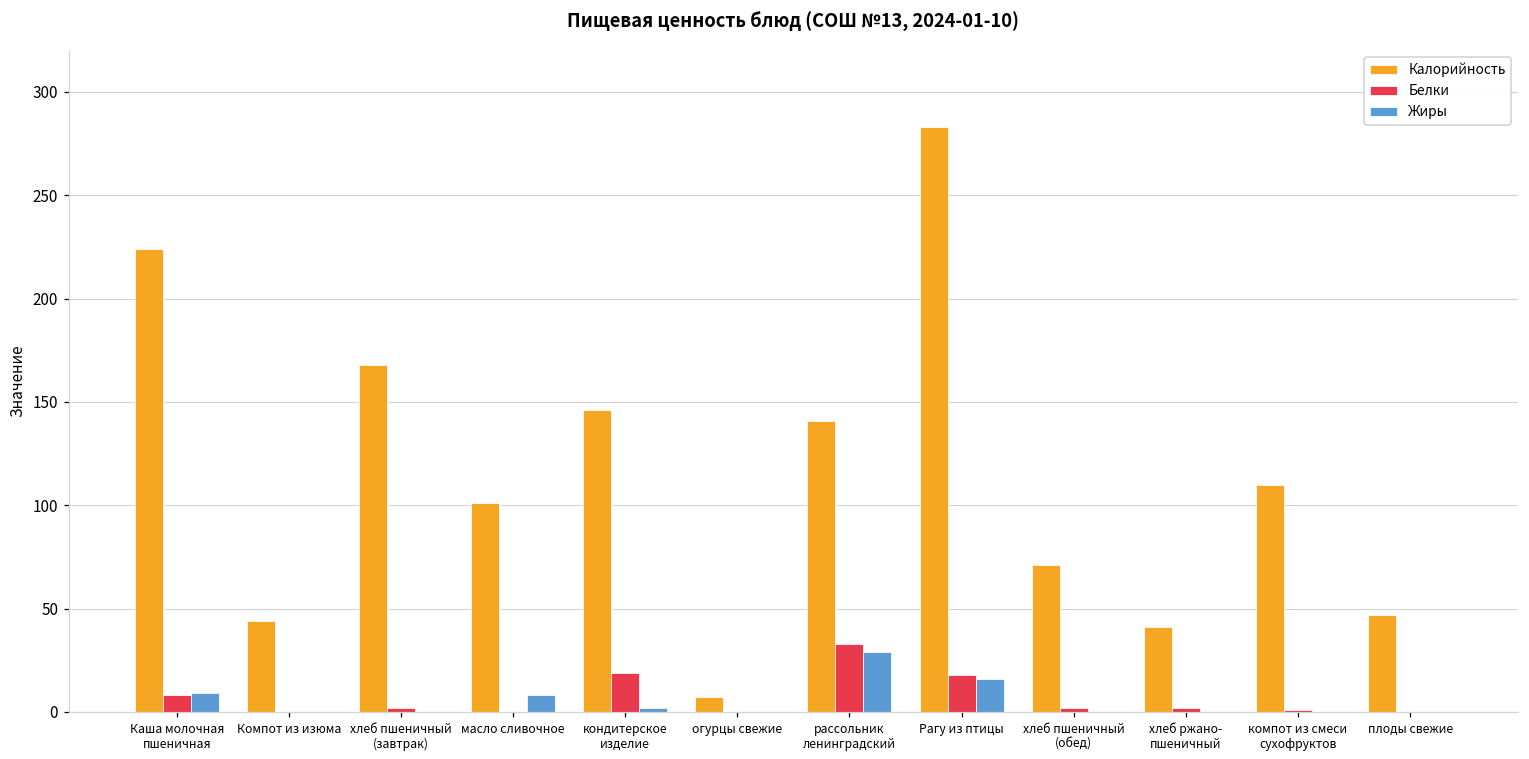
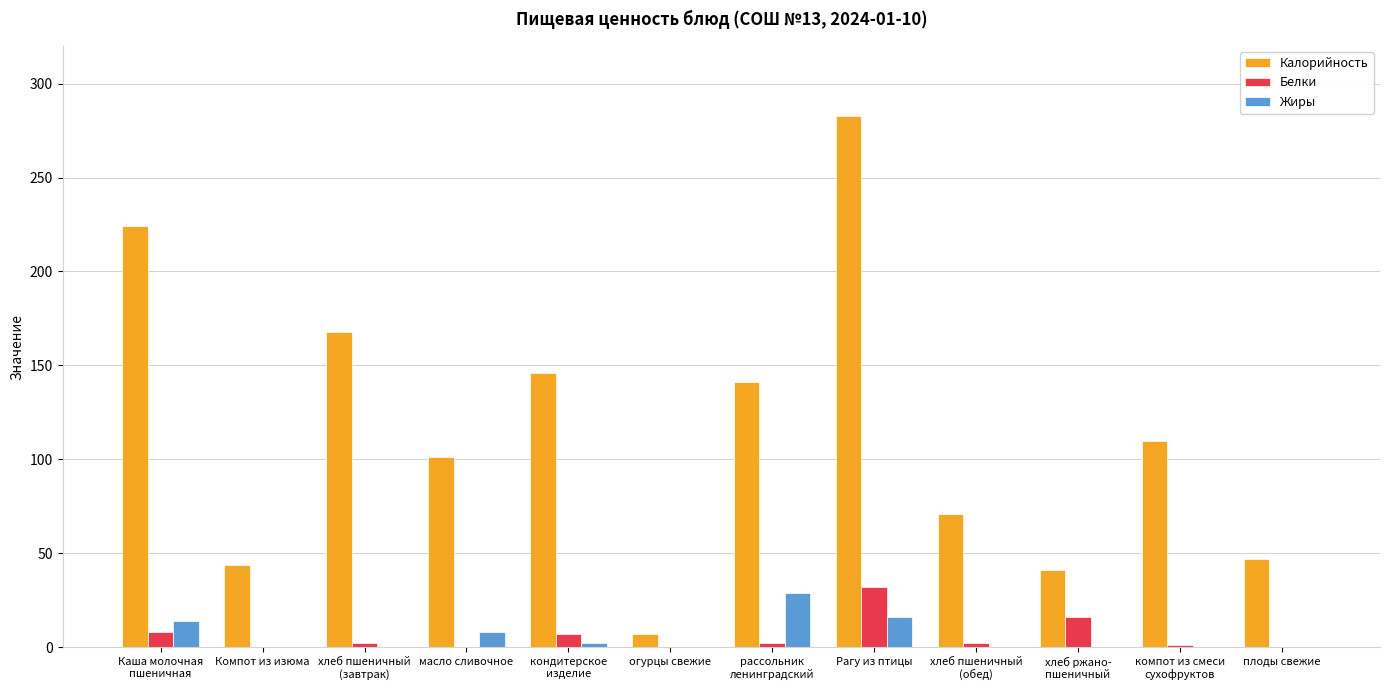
  {
    "Калорийность": {
      "Каша молочная пшеничная": 224,
      "Компот из изюма": 44,
      "хлеб пшеничный (завтрак)": 168,
      "масло сливочное": 101,
      "кондитерское изделие": 146,
      "огурцы свежие": 7,
      "рассольник ленинградский": 141,
      "Рагу из птицы": 283,
      "хлеб пшеничный (обед)": 71,
      "хлеб ржано- пшеничный": 41,
      "компот из смеси сухофруктов": 110,
      "плоды свежие": 47
    },
    "Белки": {
      "Каша молочная пшеничная": 8,
      "Компот из изюма": 0,
      "хлеб пшеничный (завтрак)": 2,
      "масло сливочное": 0,
-     "кондитерское изделие": 19,
+     "кондитерское изделие": 7,
      "огурцы свежие": 0,
-     "рассольник ленинградский": 33,
-     "Рагу из птицы": 18,
+     "рассольник ленинградский": 2,
+     "Рагу из птицы": 32,
      "хлеб пшеничный (обед)": 2,
-     "хлеб ржано- пшеничный": 2,
+     "хлеб ржано- пшеничный": 16,
      "плоды свежие": 0
    },
    "Жиры": {
-     "Каша молочная пшеничная": 9,
+     "Каша молочная пшеничная": 14,
      "Компот из изюма": 0,
      "хлеб пшеничный (завтрак)": 0,
      "масло сливочное": 8,
      "кондитерское изделие": 2,
      "огурцы свежие": 0,
      "рассольник ленинградский": 29,
      "Рагу из птицы": 16,
      "хлеб пшеничный (обед)": 0,
      "хлеб ржано- пшеничный": 0,
      "компот из смеси сухофруктов": 0,
      "плоды свежие": 0
    }
  }
